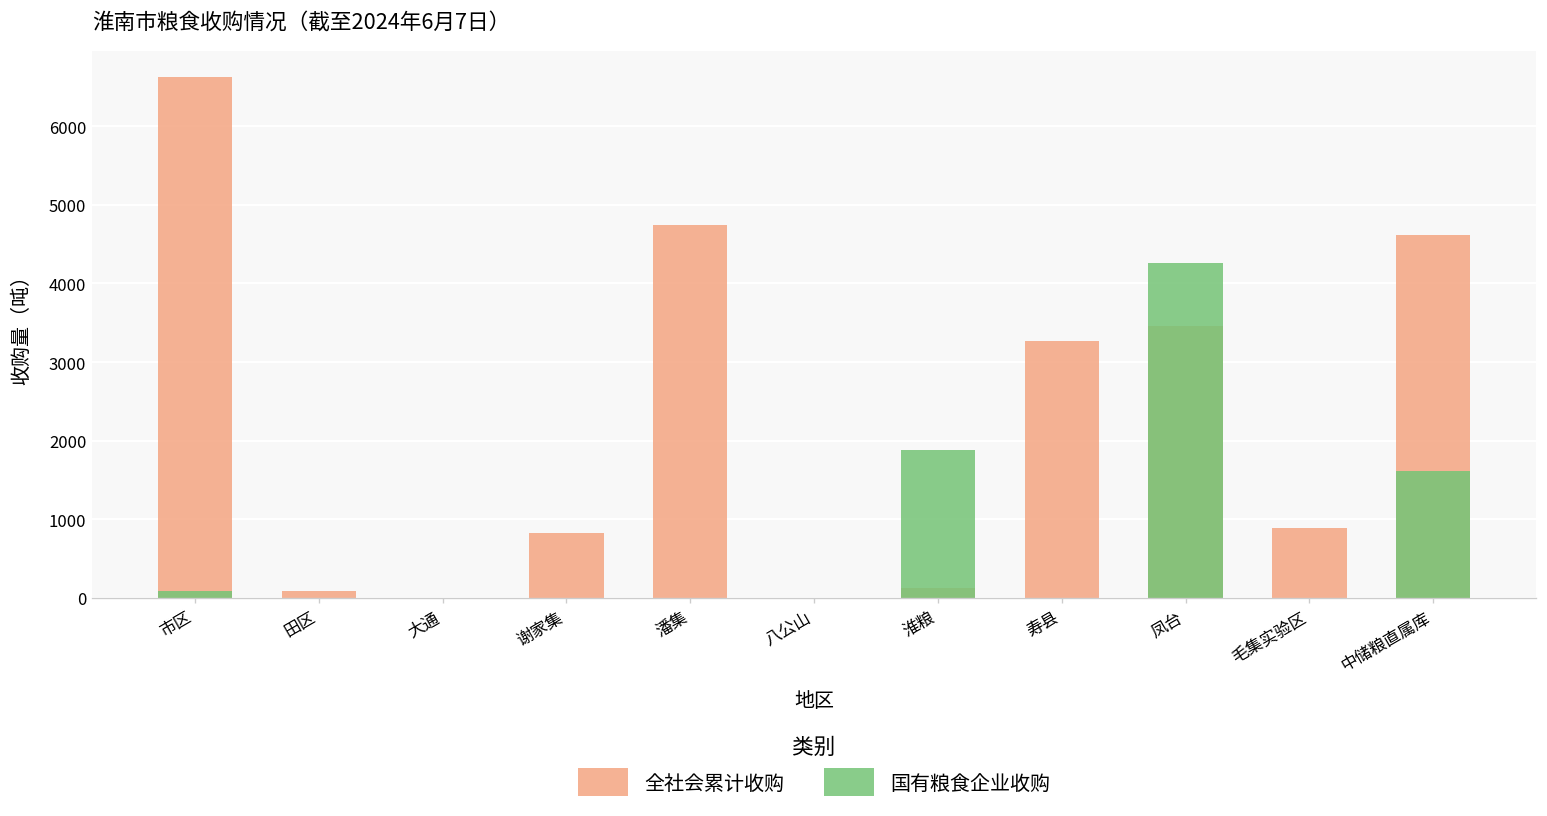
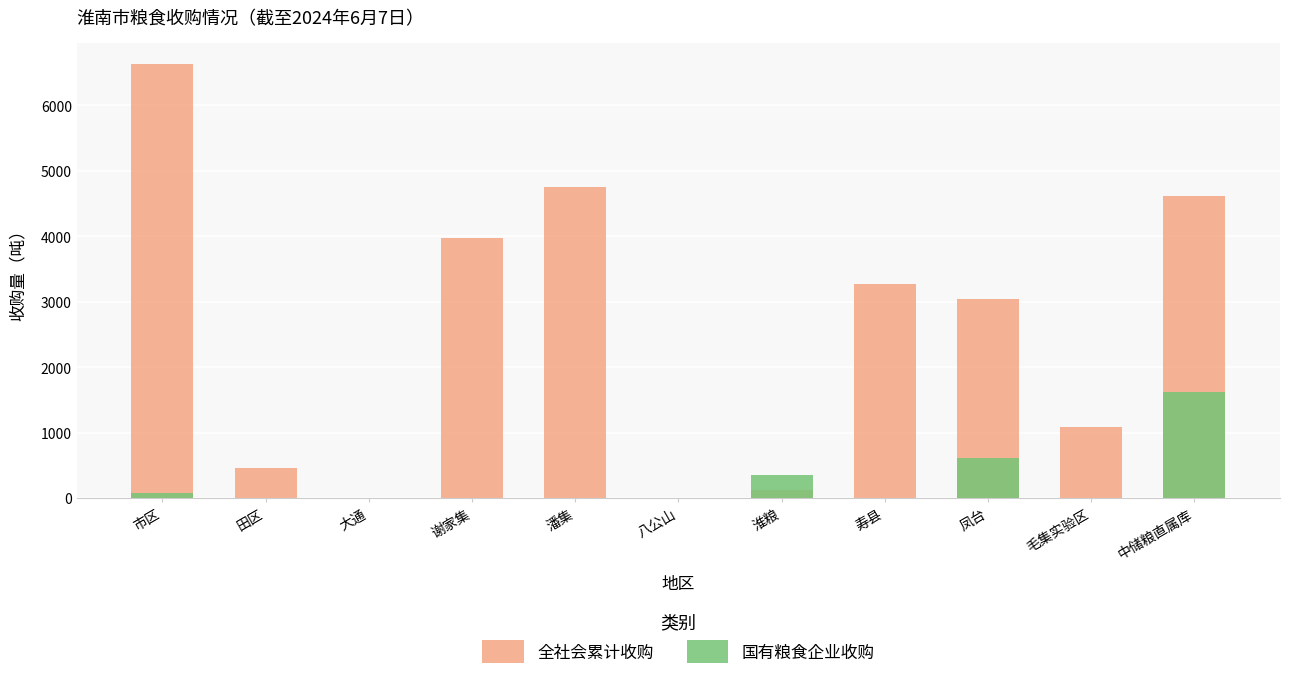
  {
    "全社会累计收购": {
      "市区": 6600,
-     "田区": 100,
+     "田区": 500,
      "大通": 0,
-     "谢家集": 800,
+     "谢家集": 4000,
      "潘集": 4700,
      "八公山": 0,
      "寿县": 3300,
-     "凤台": 3500,
-     "毛集实验区": 900,
+     "凤台": 3000,
+     "毛集实验区": 1100,
      "中储粮直属库": 4600
    },
    "国有粮食企业收购": {
      "田区": 0,
      "大通": 0,
      "谢家集": 0,
      "潘集": 0,
      "八公山": 0,
-     "淮粮": 1900,
+     "淮粮": 400,
      "寿县": 0,
-     "凤台": 4300,
+     "凤台": 600,
      "毛集实验区": 0
    }
  }
